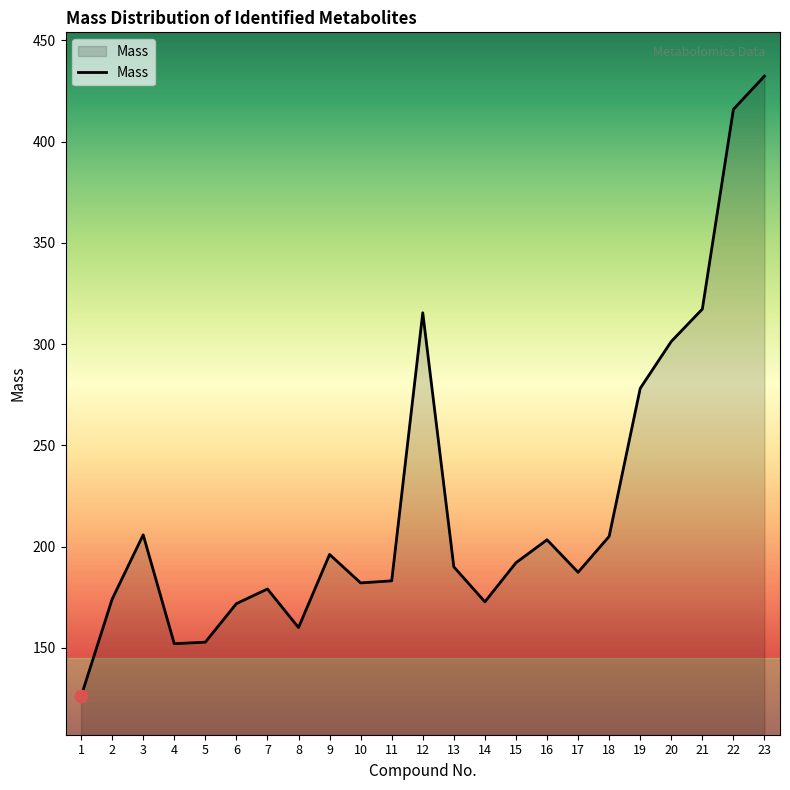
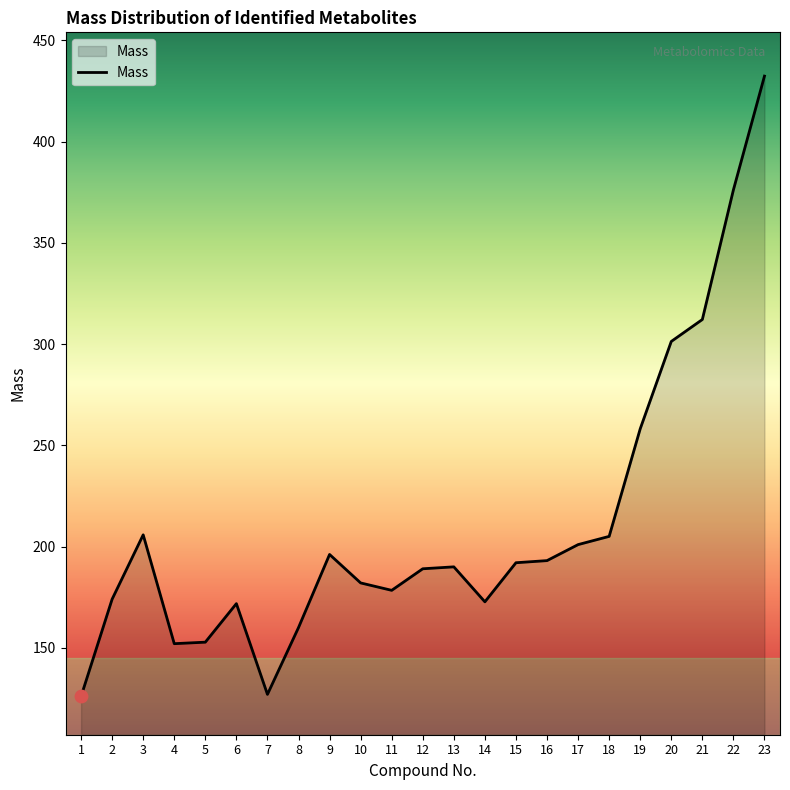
  {
    "Mass": {
      "2": 174,
      "3": 206,
      "4": 152,
      "5": 153,
      "6": 172,
-     "7": 179,
+     "7": 127,
      "8": 160,
      "9": 196,
      "10": 182,
-     "11": 183,
-     "12": 315,
+     "11": 178,
+     "12": 189,
      "13": 190,
      "14": 173,
      "15": 192,
-     "16": 203,
-     "17": 187,
+     "16": 193,
+     "17": 201,
      "18": 205,
-     "19": 278,
+     "19": 258,
      "20": 301,
-     "21": 317,
-     "22": 416,
+     "21": 312,
+     "22": 376,
      "23": 432
    }
  }
